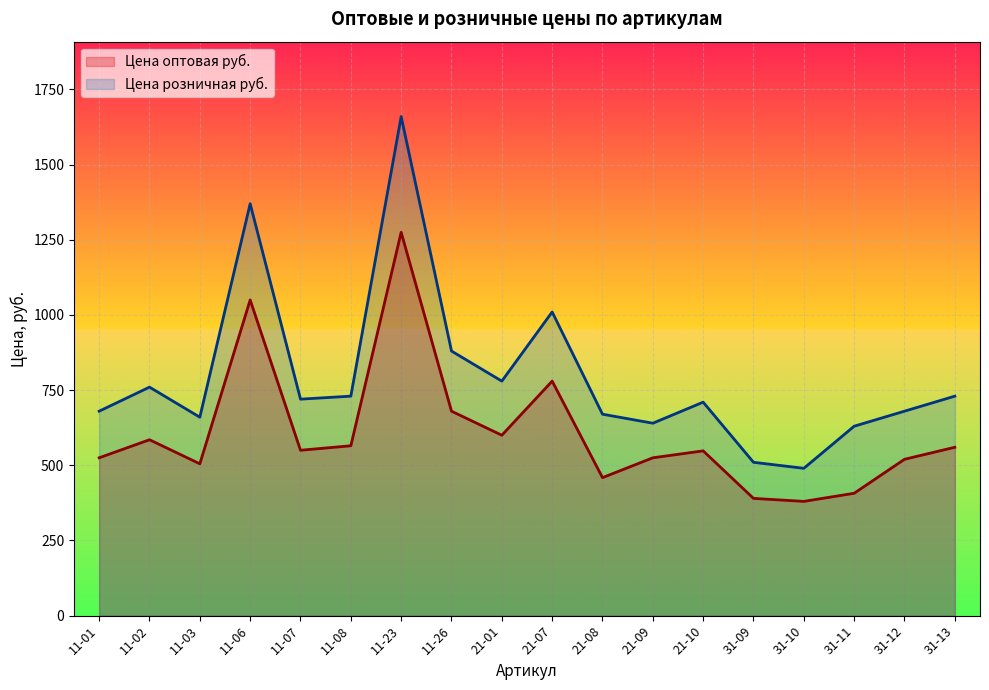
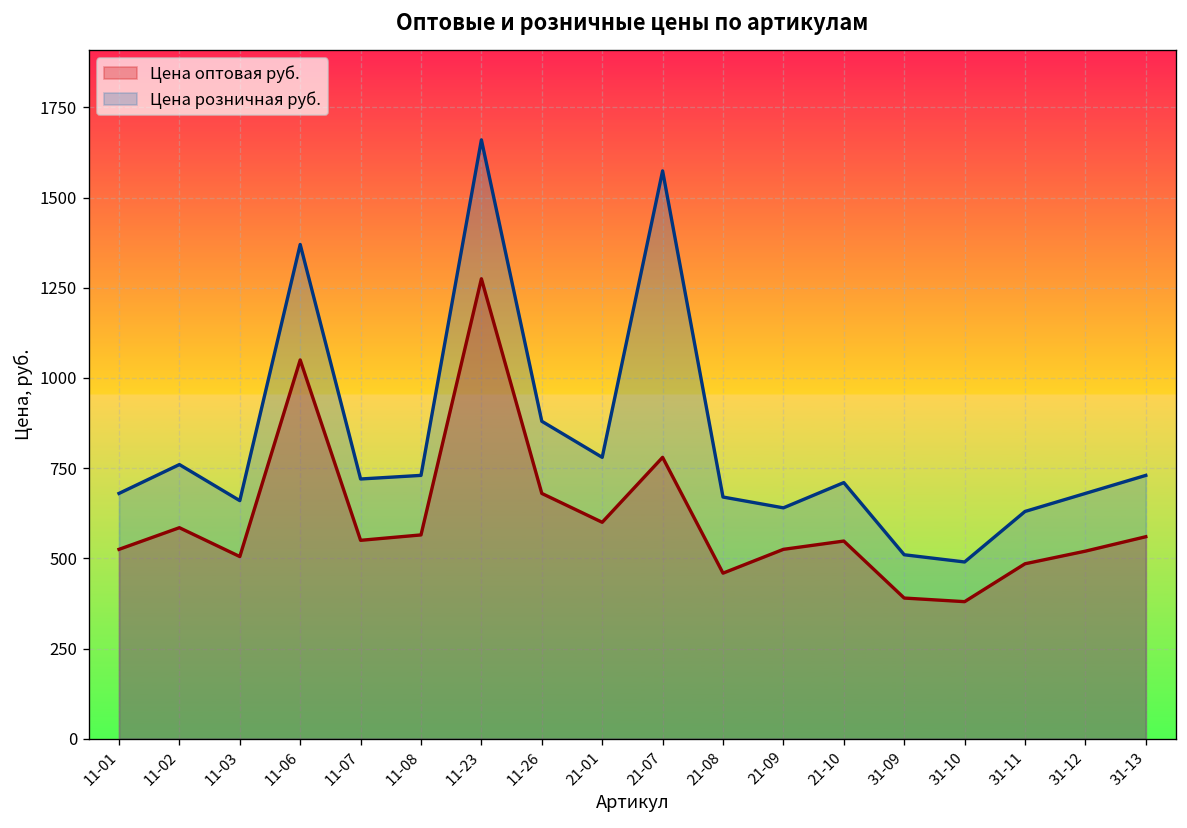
  {
    "Цена оптовая руб.": {
      "11-01": 530,
      "11-02": 590,
      "11-03": 510,
      "11-06": 1050,
      "11-07": 550,
      "11-08": 570,
      "11-23": 1280,
      "11-26": 680,
      "21-01": 600,
      "21-07": 780,
      "21-08": 460,
      "21-09": 530,
      "21-10": 550,
      "31-09": 390,
      "31-10": 380,
-     "31-11": 410,
+     "31-11": 490,
      "31-12": 520,
      "31-13": 560
    },
    "Цена розничная руб.": {
      "11-01": 680,
      "11-02": 760,
      "11-03": 660,
      "11-06": 1370,
      "11-07": 720,
      "11-08": 730,
      "11-23": 1660,
      "11-26": 880,
      "21-01": 780,
-     "21-07": 1010,
+     "21-07": 1570,
      "21-08": 670,
      "21-09": 640,
      "21-10": 710,
      "31-09": 510,
      "31-10": 490,
      "31-11": 630,
      "31-12": 680,
      "31-13": 730
    }
  }
